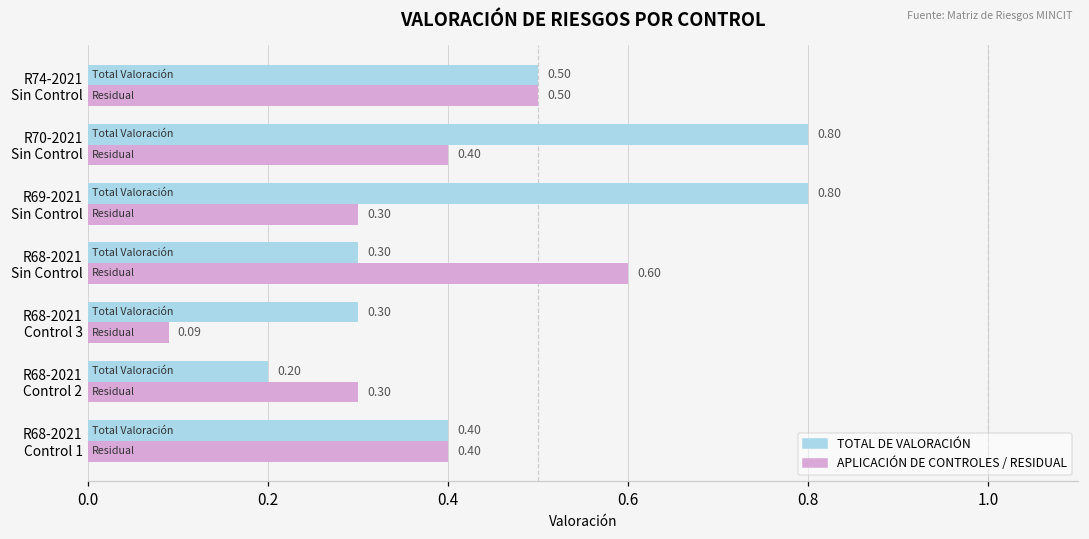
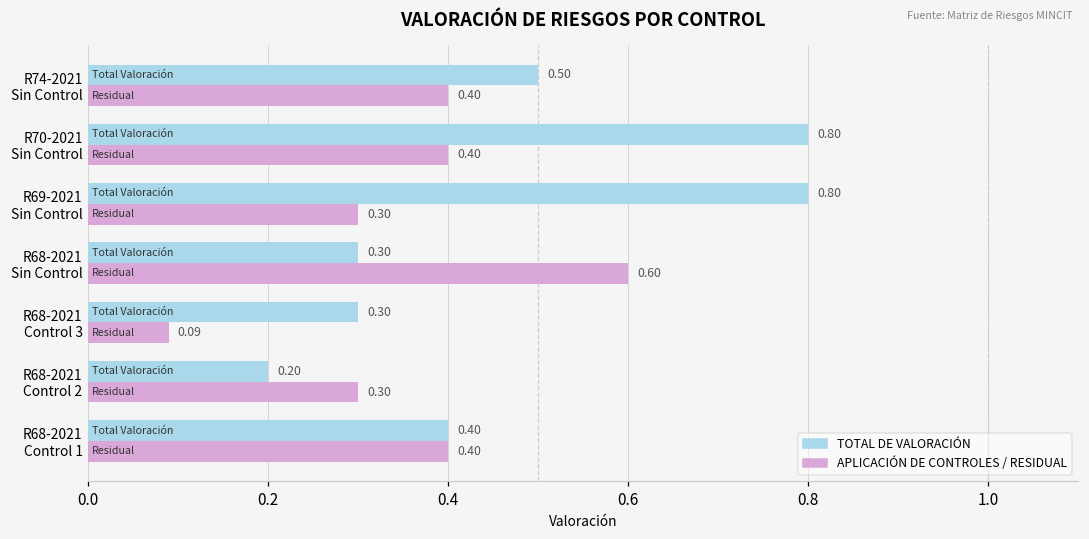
  {
    "TOTAL DE VALORACIÓN": {
      "R74-2021 Sin Control": 0.50,
      "R70-2021 Sin Control": 0.80,
      "R69-2021 Sin Control": 0.80,
      "R68-2021 Sin Control": 0.30,
      "R68-2021 Control 3": 0.30,
      "R68-2021 Control 2": 0.20,
      "R68-2021 Control 1": 0.40
    },
    "APLICACIÓN DE CONTROLES / RESIDUAL": {
-     "R74-2021 Sin Control": 0.50,
+     "R74-2021 Sin Control": 0.40,
      "R70-2021 Sin Control": 0.40,
      "R69-2021 Sin Control": 0.30,
      "R68-2021 Sin Control": 0.60,
      "R68-2021 Control 3": 0.09,
      "R68-2021 Control 2": 0.30,
      "R68-2021 Control 1": 0.40
    }
  }
